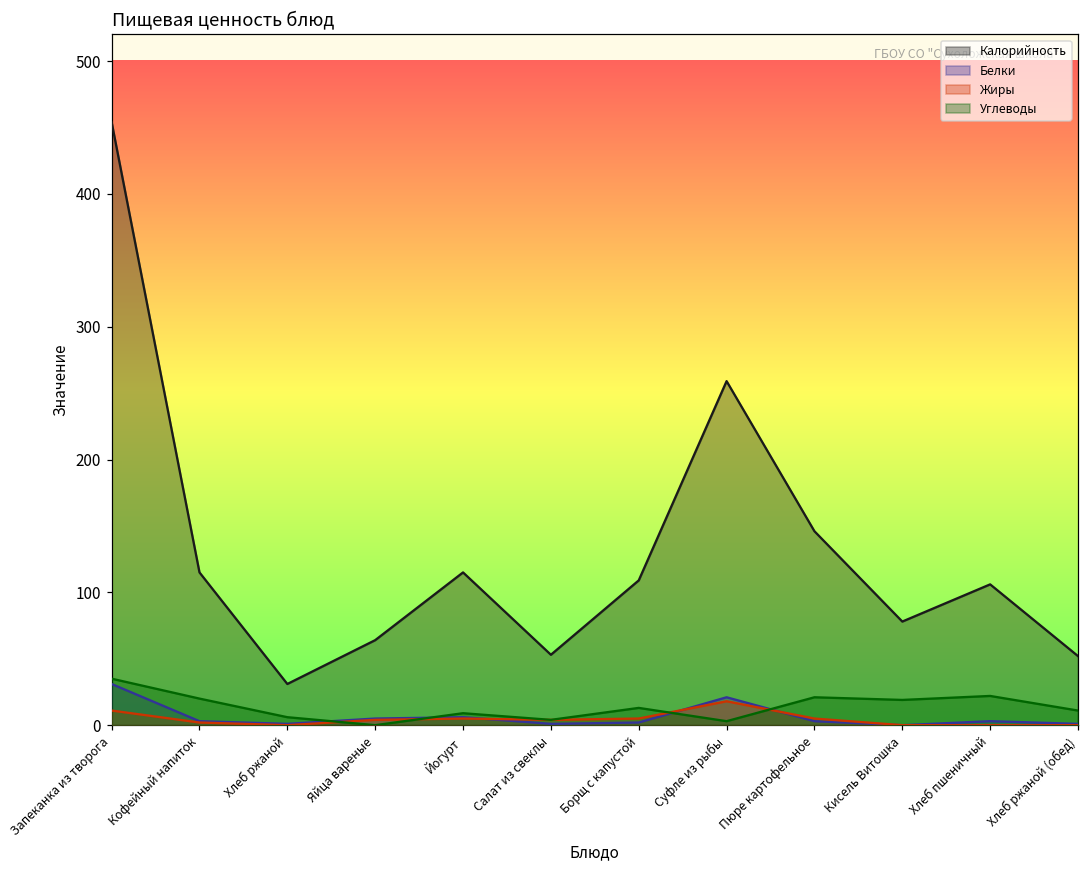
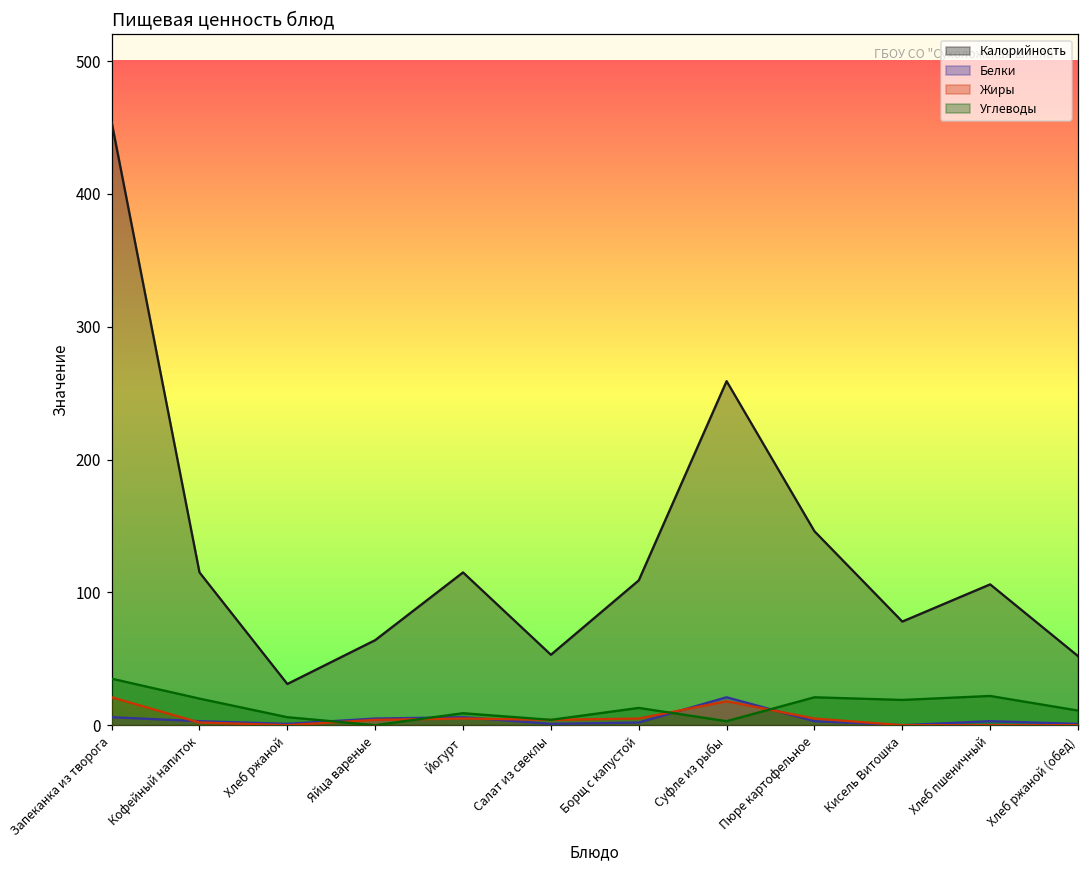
  {
    "Белки": {
-     "Запеканка из творога": 31,
+     "Запеканка из творога": 6,
      "Салат из свеклы": 1,
      "Борщ с капустой": 2,
      "Суфле из рыбы": 21,
      "Хлеб пшеничный": 3
    },
    "Жиры": {
-     "Запеканка из творога": 11,
+     "Запеканка из творога": 21,
      "Борщ с капустой": 5,
      "Суфле из рыбы": 18,
      "Хлеб пшеничный": 0
    }
  }
